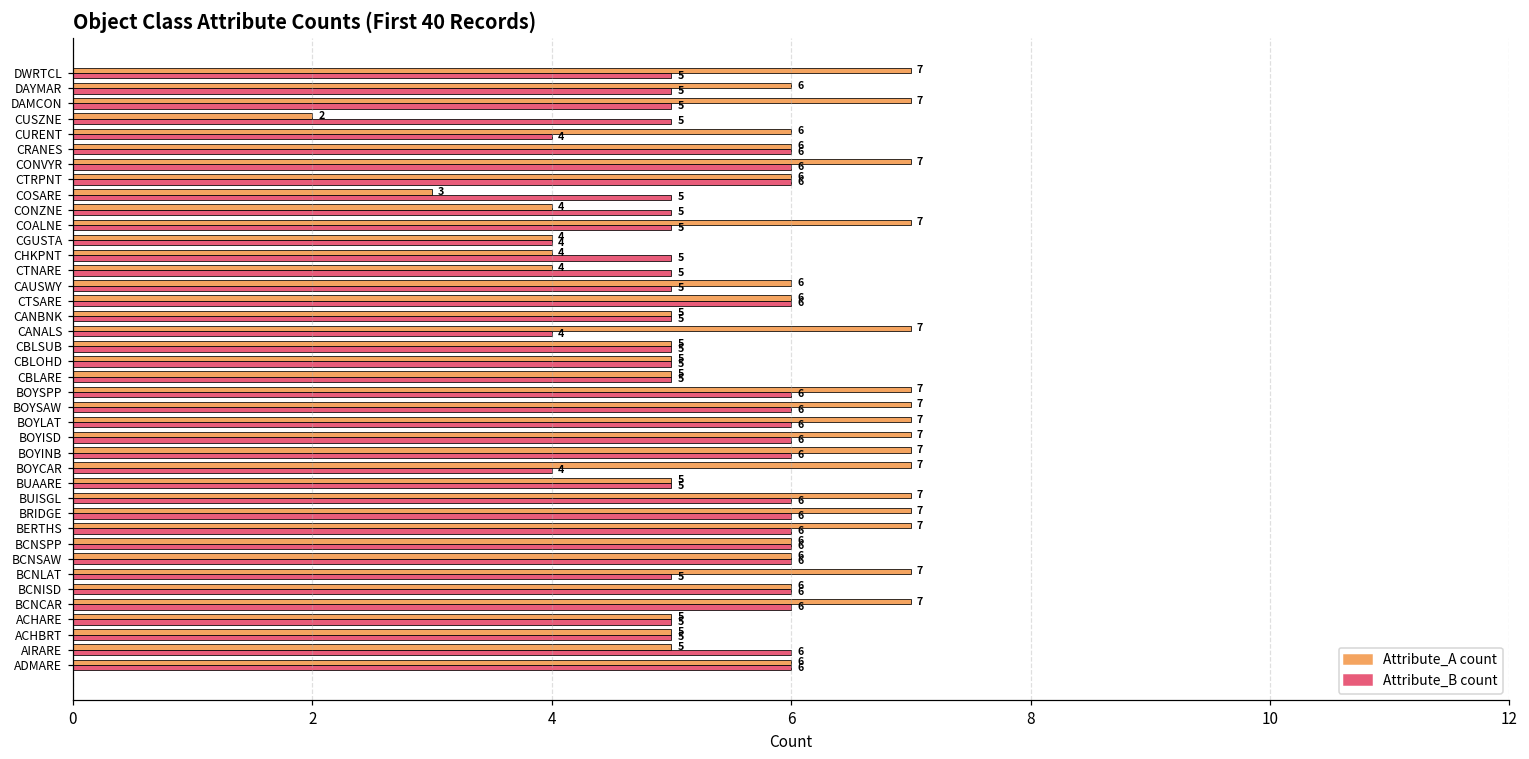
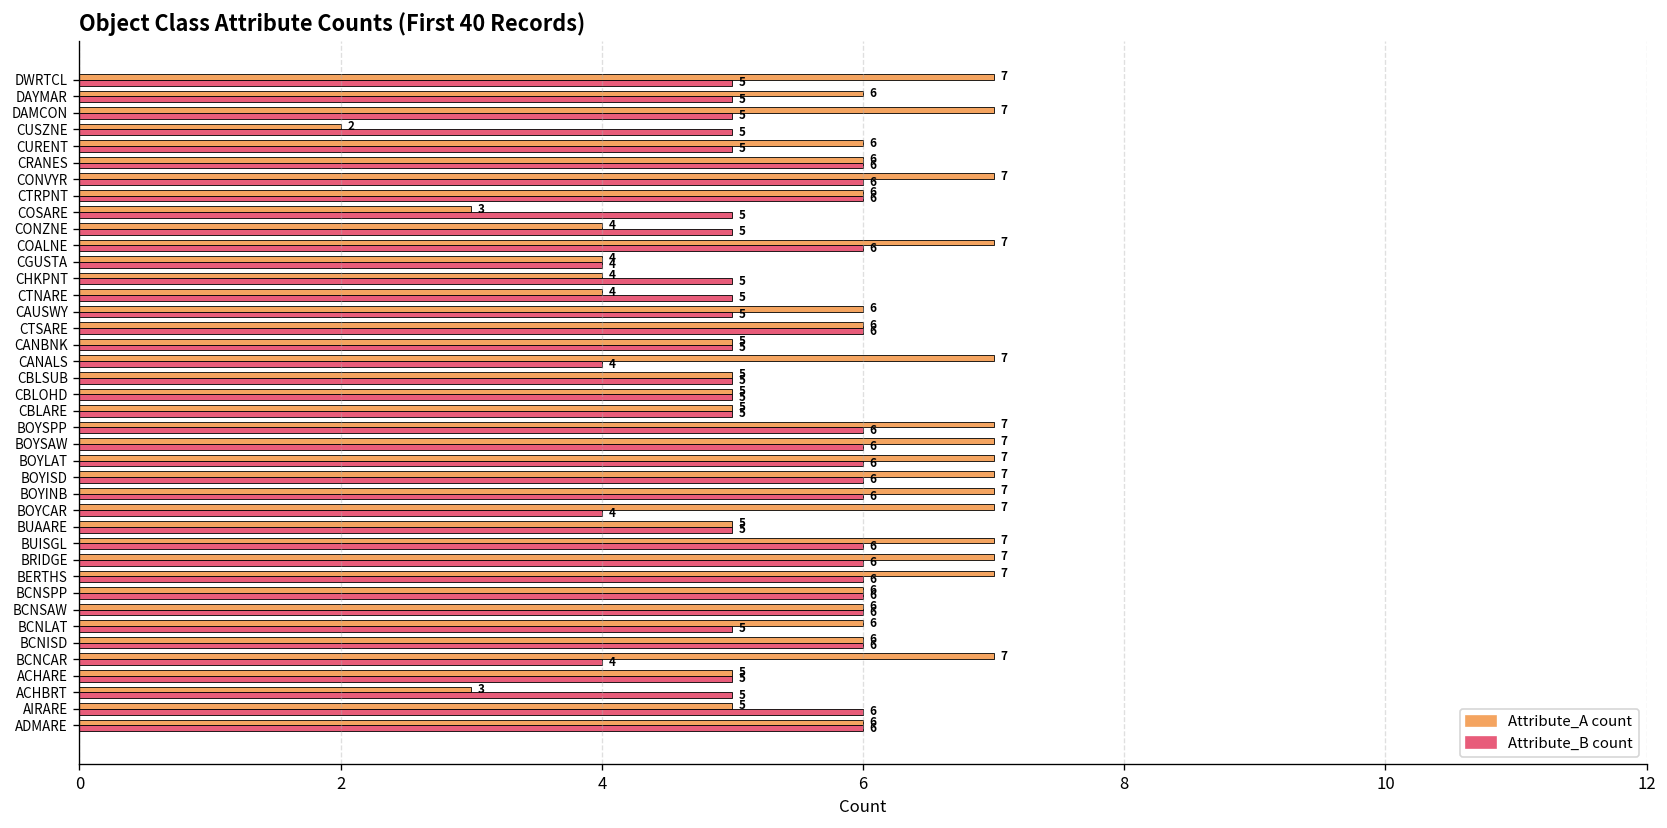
  {
    "Attribute_A count": {
      "DWRTCL": 7,
      "DAYMAR": 6,
      "DAMCON": 7,
      "CUSZNE": 2,
      "CURENT": 6,
      "CONVYR": 7,
      "COSARE": 3,
      "CONZNE": 4,
      "COALNE": 7,
      "CHKPNT": 4,
      "CTNARE": 4,
      "CAUSWY": 6,
      "CANALS": 7,
      "BOYSPP": 7,
      "BOYSAW": 7,
      "BOYLAT": 7,
      "BOYISD": 7,
      "BOYINB": 7,
      "BOYCAR": 7,
      "BUISGL": 7,
      "BRIDGE": 7,
      "BERTHS": 7,
-     "BCNLAT": 7,
+     "BCNLAT": 6,
      "BCNCAR": 7,
-     "ACHBRT": 5,
+     "ACHBRT": 3,
      "AIRARE": 5
    },
    "Attribute_B count": {
      "DWRTCL": 5,
      "DAYMAR": 5,
      "DAMCON": 5,
      "CUSZNE": 5,
-     "CURENT": 4,
+     "CURENT": 5,
      "CONVYR": 6,
      "COSARE": 5,
      "CONZNE": 5,
-     "COALNE": 5,
+     "COALNE": 6,
      "CHKPNT": 5,
      "CTNARE": 5,
      "CAUSWY": 5,
      "CANALS": 4,
      "BOYSPP": 6,
      "BOYSAW": 6,
      "BOYLAT": 6,
      "BOYISD": 6,
      "BOYINB": 6,
      "BOYCAR": 4,
      "BUISGL": 6,
      "BRIDGE": 6,
      "BERTHS": 6,
      "BCNLAT": 5,
-     "BCNCAR": 6,
+     "BCNCAR": 4,
      "ACHBRT": 5,
      "AIRARE": 6
    }
  }
